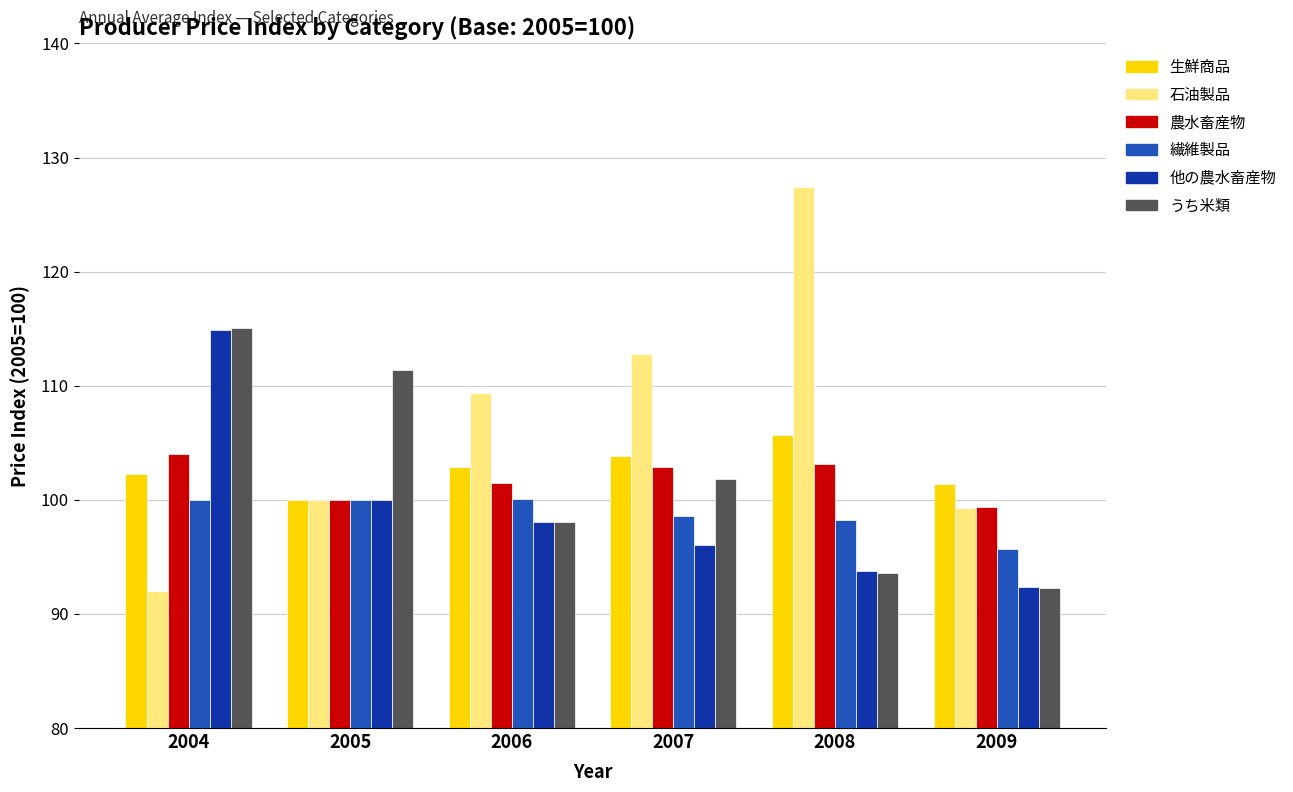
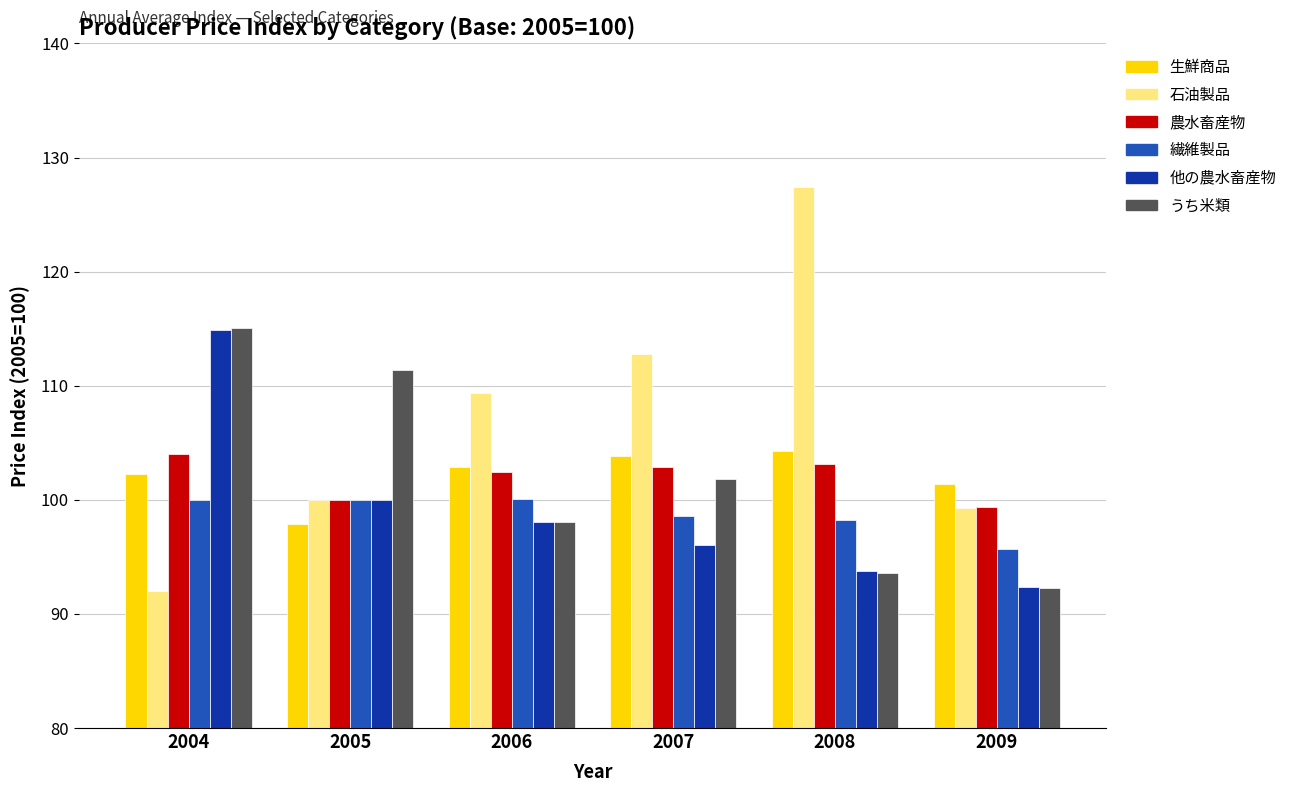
  {
    "生鮮商品": {
      "2004": 102.3,
-     "2005": 100.0,
+     "2005": 97.9,
      "2006": 102.9,
      "2007": 103.8,
-     "2008": 105.7,
+     "2008": 104.3,
      "2009": 101.4
    },
    "石油製品": {
      "2004": 92.0,
      "2005": 100.0,
      "2006": 109.4,
      "2007": 112.8,
      "2008": 127.4,
      "2009": 99.3
    },
    "農水畜産物": {
      "2004": 104.0,
      "2005": 100.0,
-     "2006": 101.5,
+     "2006": 102.4,
      "2007": 102.9,
      "2008": 103.1,
      "2009": 99.4
    },
    "うち米類": {
      "2004": 115.1,
      "2005": 111.4,
      "2006": 98.1,
      "2007": 101.8,
      "2008": 93.6,
      "2009": 92.3
    }
  }
